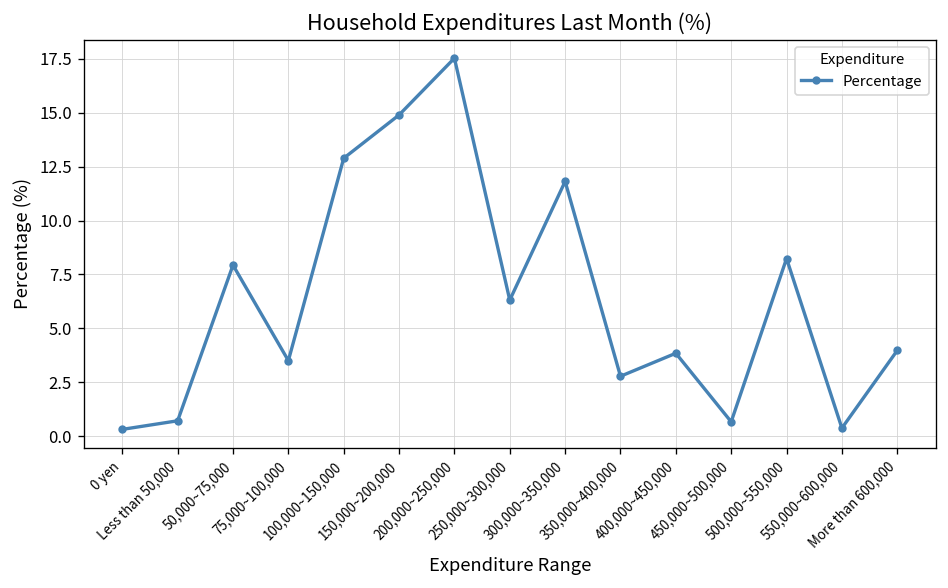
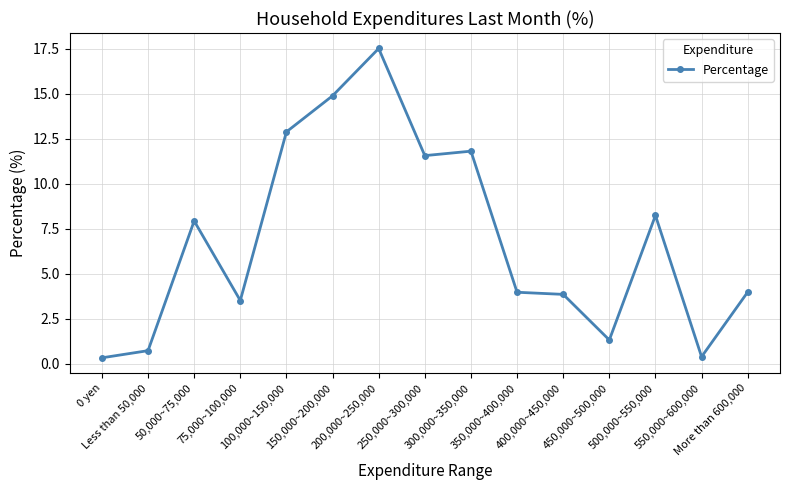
  {
    "0 yen": 0.3,
    "Less than 50,000": 0.7,
    "50,000~75,000": 7.9,
    "75,000~100,000": 3.5,
    "100,000~150,000": 12.9,
    "150,000~200,000": 14.9,
    "200,000~250,000": 17.5,
-   "250,000~300,000": 6.3,
+   "250,000~300,000": 11.6,
    "300,000~350,000": 11.8,
-   "350,000~400,000": 2.8,
+   "350,000~400,000": 4.0,
    "400,000~450,000": 3.8,
-   "450,000~500,000": 0.7,
+   "450,000~500,000": 1.3,
    "500,000~550,000": 8.2,
    "550,000~600,000": 0.4,
    "More than 600,000": 4.0
  }
